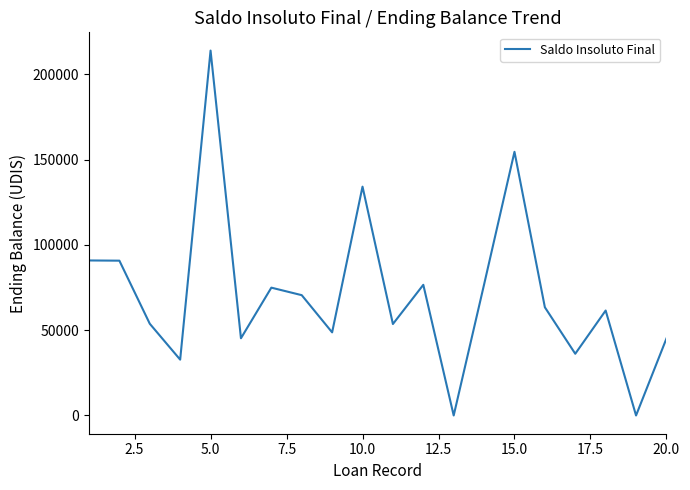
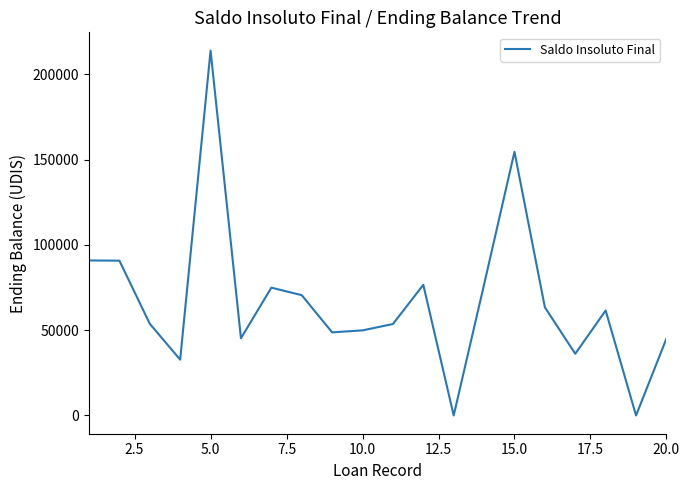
  {
    "5.0": 214000,
-   "10.0": 134000,
+   "10.0": 50000,
    "15.0": 155000,
    "20.0": 45000
  }
